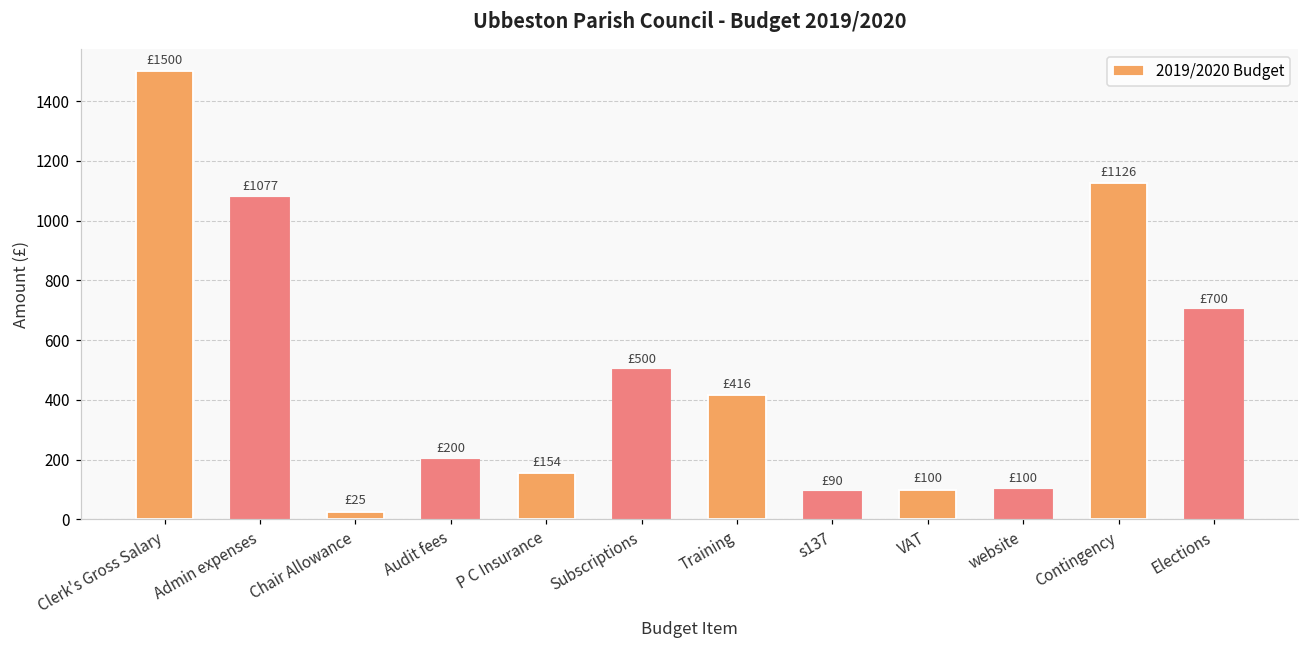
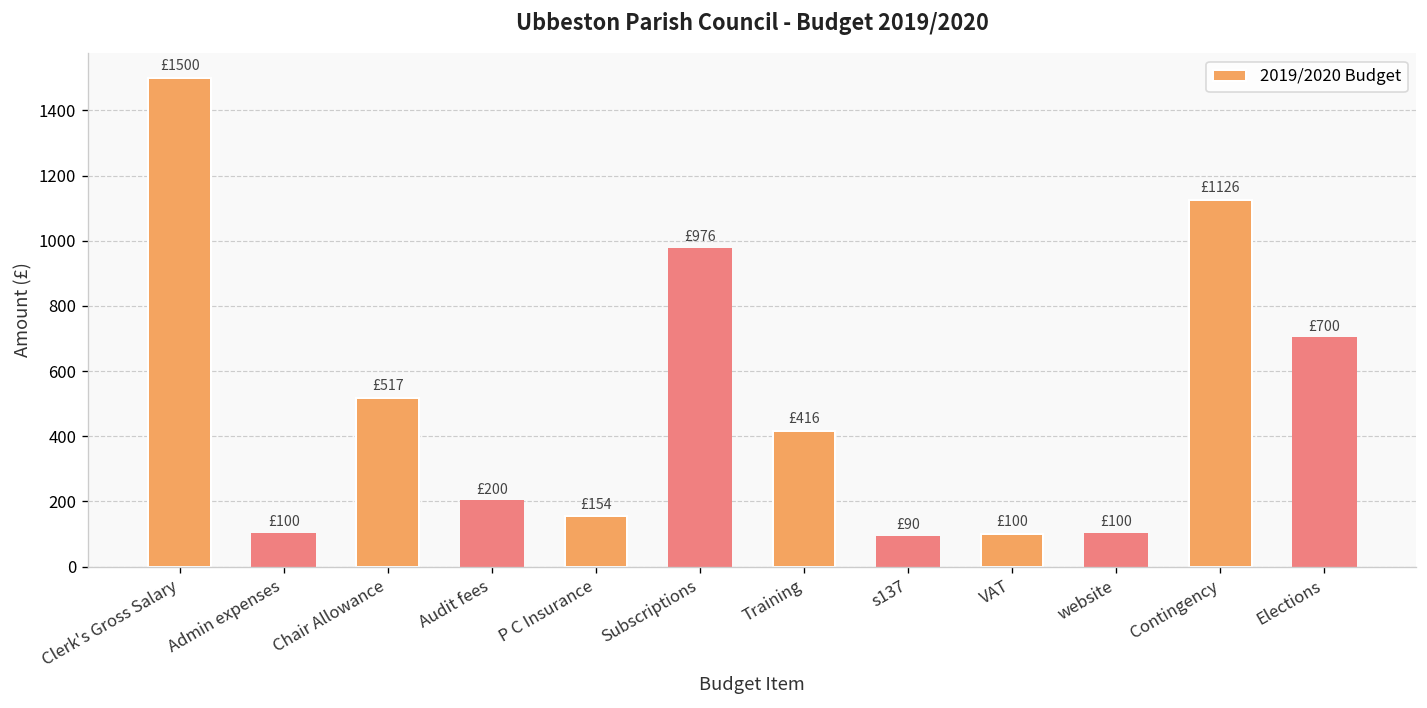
  {
    "Clerk's Gross Salary": "£1500",
-   "Admin expenses": "£1077",
-   "Chair Allowance": "£25",
+   "Admin expenses": "£100",
+   "Chair Allowance": "£517",
    "Audit fees": "£200",
    "P C Insurance": "£154",
-   "Subscriptions": "£500",
+   "Subscriptions": "£976",
    "Training": "£416",
    "s137": "£90",
    "VAT": "£100",
    "website": "£100",
    "Contingency": "£1126",
    "Elections": "£700"
  }
